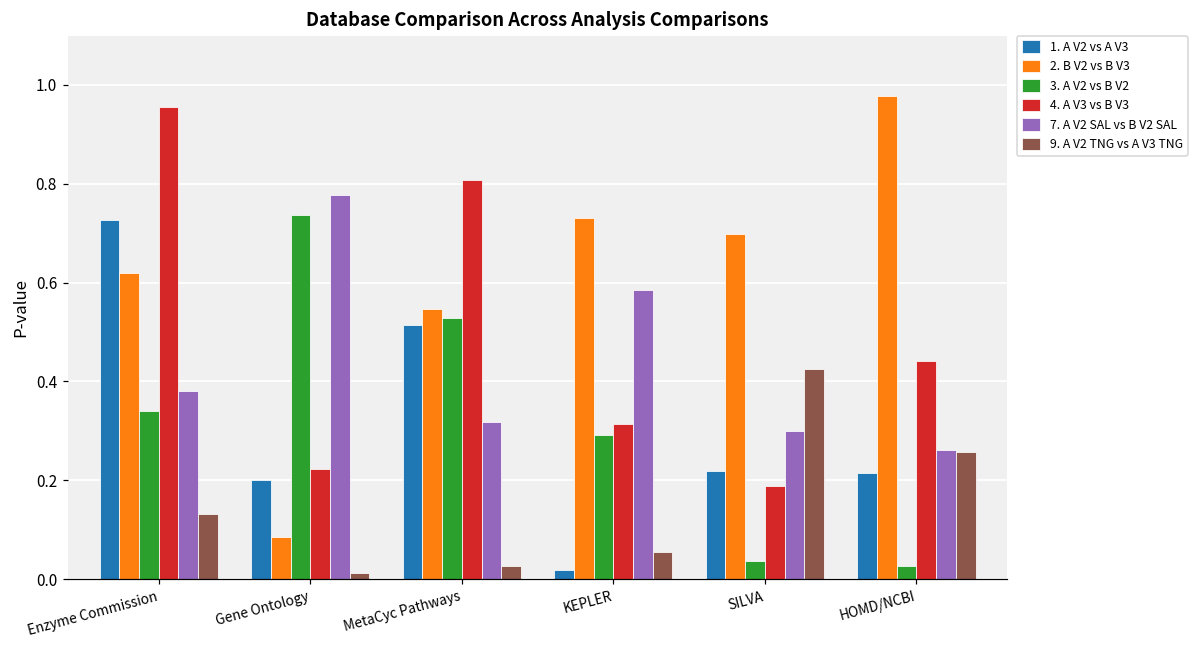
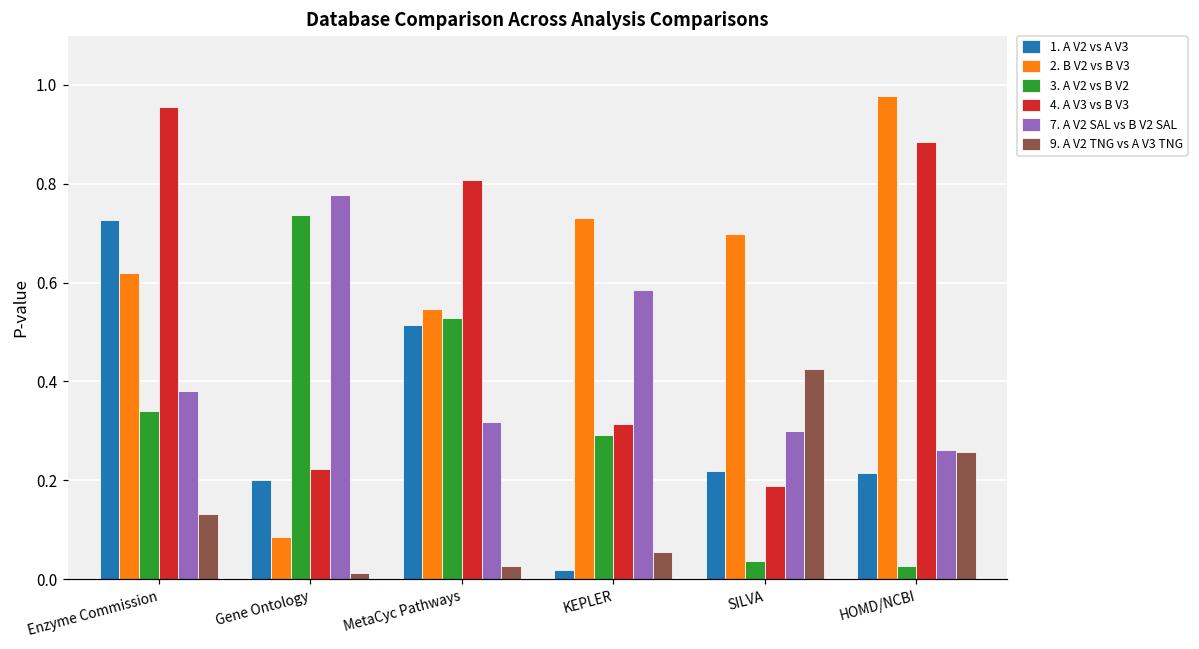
  {
    "1. A V2 vs A V3": {
      "Enzyme Commission": 0.73,
      "Gene Ontology": 0.20,
      "MetaCyc Pathways": 0.51,
      "KEPLER": 0.02,
      "SILVA": 0.22,
      "HOMD/NCBI": 0.21
    },
    "2. B V2 vs B V3": {
      "Enzyme Commission": 0.62,
      "Gene Ontology": 0.09,
      "MetaCyc Pathways": 0.55,
      "KEPLER": 0.73,
      "SILVA": 0.70,
      "HOMD/NCBI": 0.98
    },
    "3. A V2 vs B V2": {
      "Enzyme Commission": 0.34,
      "Gene Ontology": 0.74,
      "MetaCyc Pathways": 0.53,
      "KEPLER": 0.29,
      "SILVA": 0.04,
      "HOMD/NCBI": 0.03
    },
    "4. A V3 vs B V3": {
      "Enzyme Commission": 0.96,
      "Gene Ontology": 0.22,
      "MetaCyc Pathways": 0.81,
      "KEPLER": 0.31,
      "SILVA": 0.19,
-     "HOMD/NCBI": 0.44
+     "HOMD/NCBI": 0.88
    },
    "7. A V2 SAL vs B V2 SAL": {
      "Enzyme Commission": 0.38,
      "Gene Ontology": 0.78,
      "MetaCyc Pathways": 0.32,
      "KEPLER": 0.58,
      "SILVA": 0.30,
      "HOMD/NCBI": 0.26
    },
    "9. A V2 TNG vs A V3 TNG": {
      "Enzyme Commission": 0.13,
      "Gene Ontology": 0.01,
      "MetaCyc Pathways": 0.03,
      "KEPLER": 0.05,
      "SILVA": 0.43,
      "HOMD/NCBI": 0.26
    }
  }
